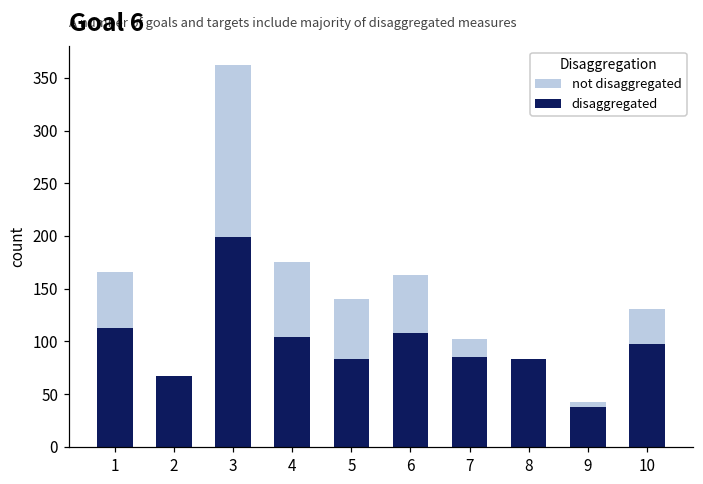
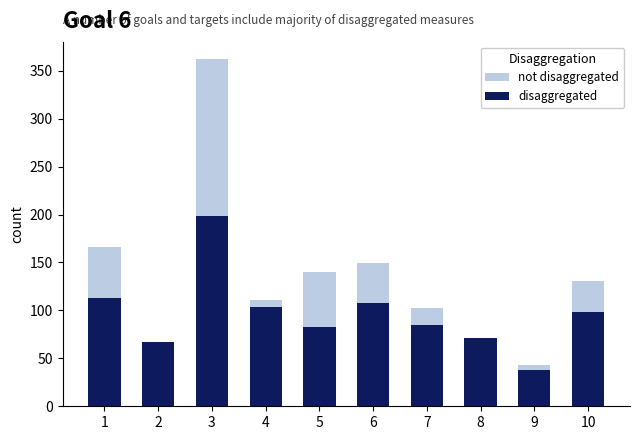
  {
    "not disaggregated": {
      "1": 170,
      "3": 360,
-     "4": 180,
+     "4": 110,
      "5": 140,
-     "6": 160,
+     "6": 150,
      "7": 100,
      "9": 40,
      "10": 130
    },
    "disaggregated": {
      "2": 70,
-     "8": 80
+     "8": 70
    }
  }
